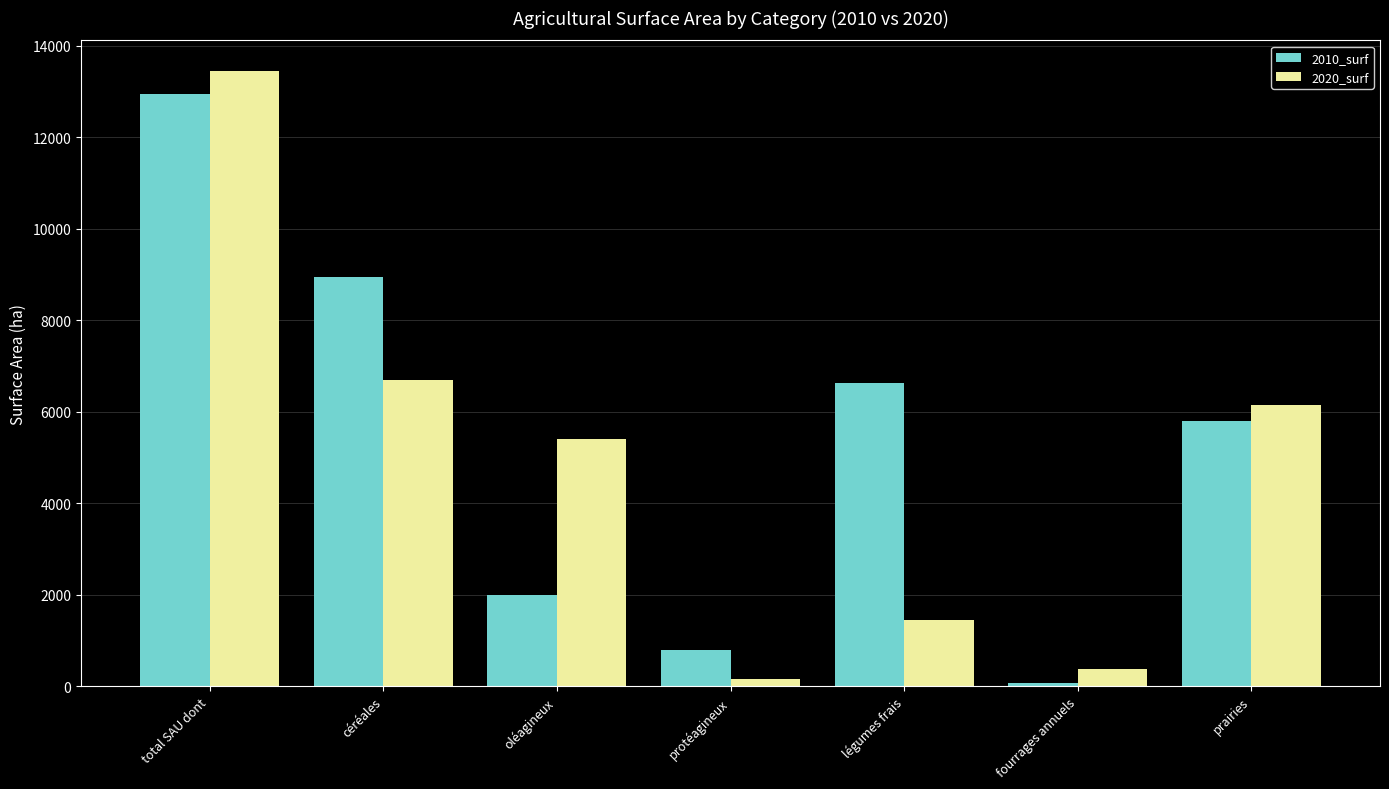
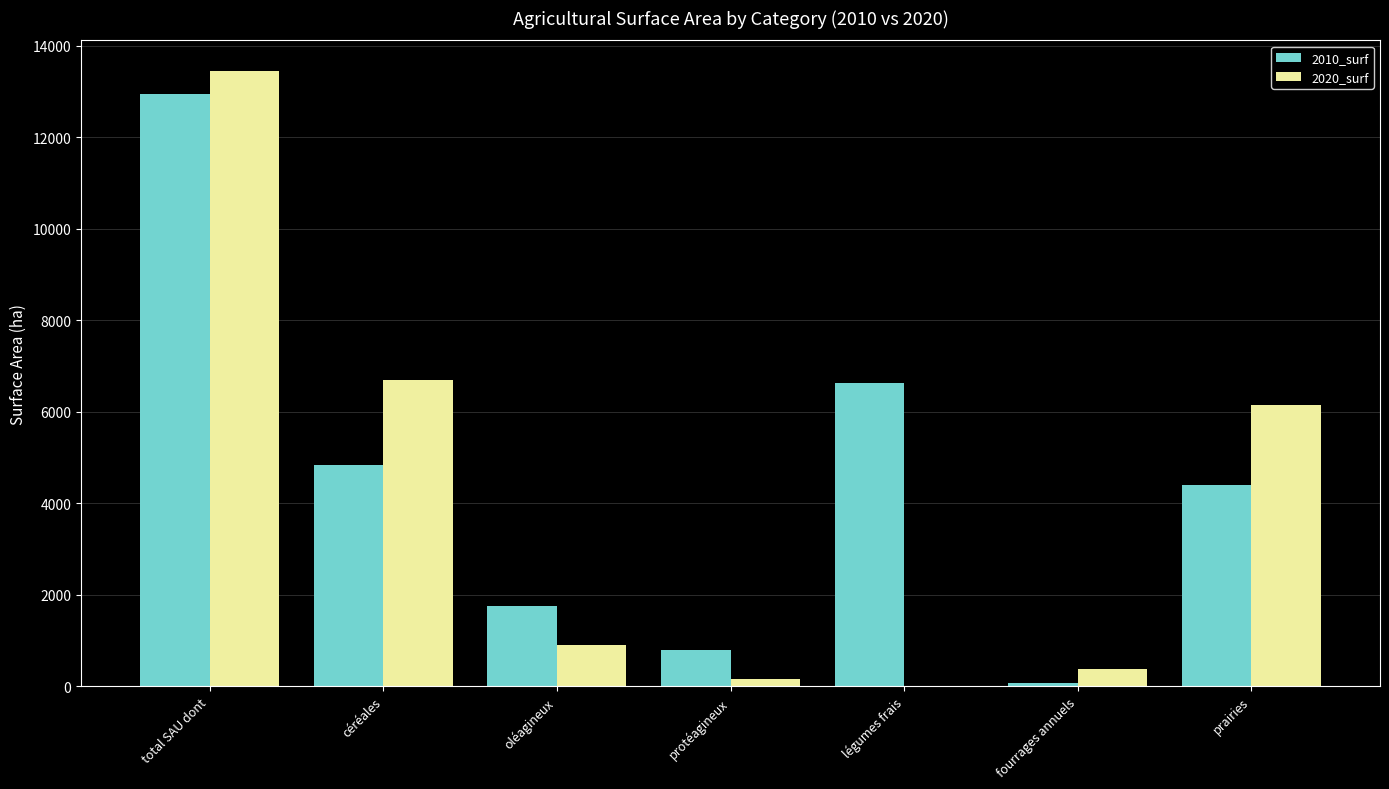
  {
    "2010_surf": {
      "total SAU dont": 12900,
-     "céréales": 8900,
-     "oléagineux": 2000,
+     "céréales": 4800,
+     "oléagineux": 1800,
      "protéagineux": 800,
      "légumes frais": 6600,
      "fourrages annuels": 100,
-     "prairies": 5800
+     "prairies": 4400
    },
    "2020_surf": {
      "total SAU dont": 13400,
      "céréales": 6700,
-     "oléagineux": 5400,
+     "oléagineux": 900,
      "protéagineux": 100,
-     "légumes frais": 1400,
+     "légumes frais": 0,
      "fourrages annuels": 400,
      "prairies": 6200
    }
  }
